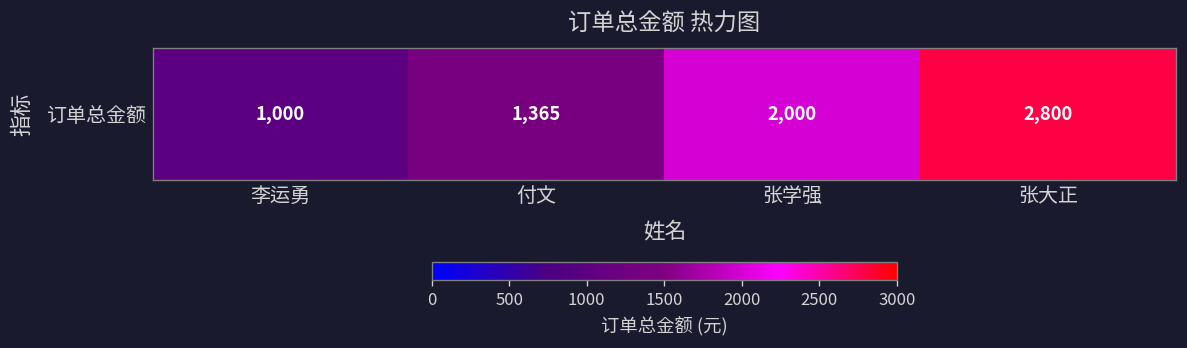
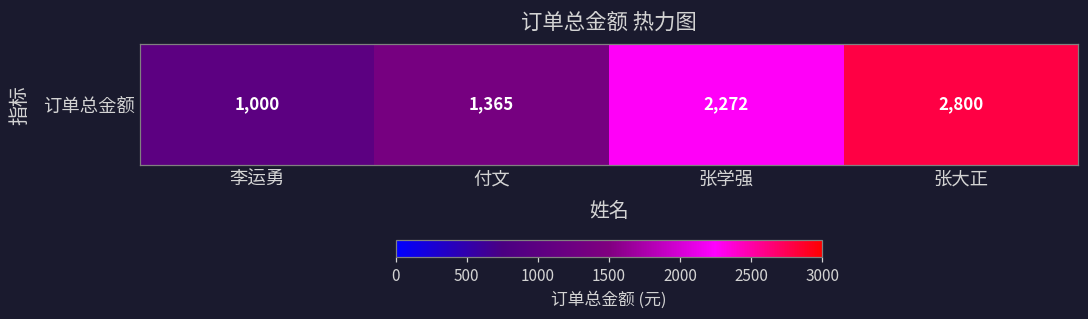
  {
    "订单总金额": {
      "李运勇": "1,000",
      "付文": "1,365",
-     "张学强": "2,000",
+     "张学强": "2,272",
      "张大正": "2,800"
    }
  }
